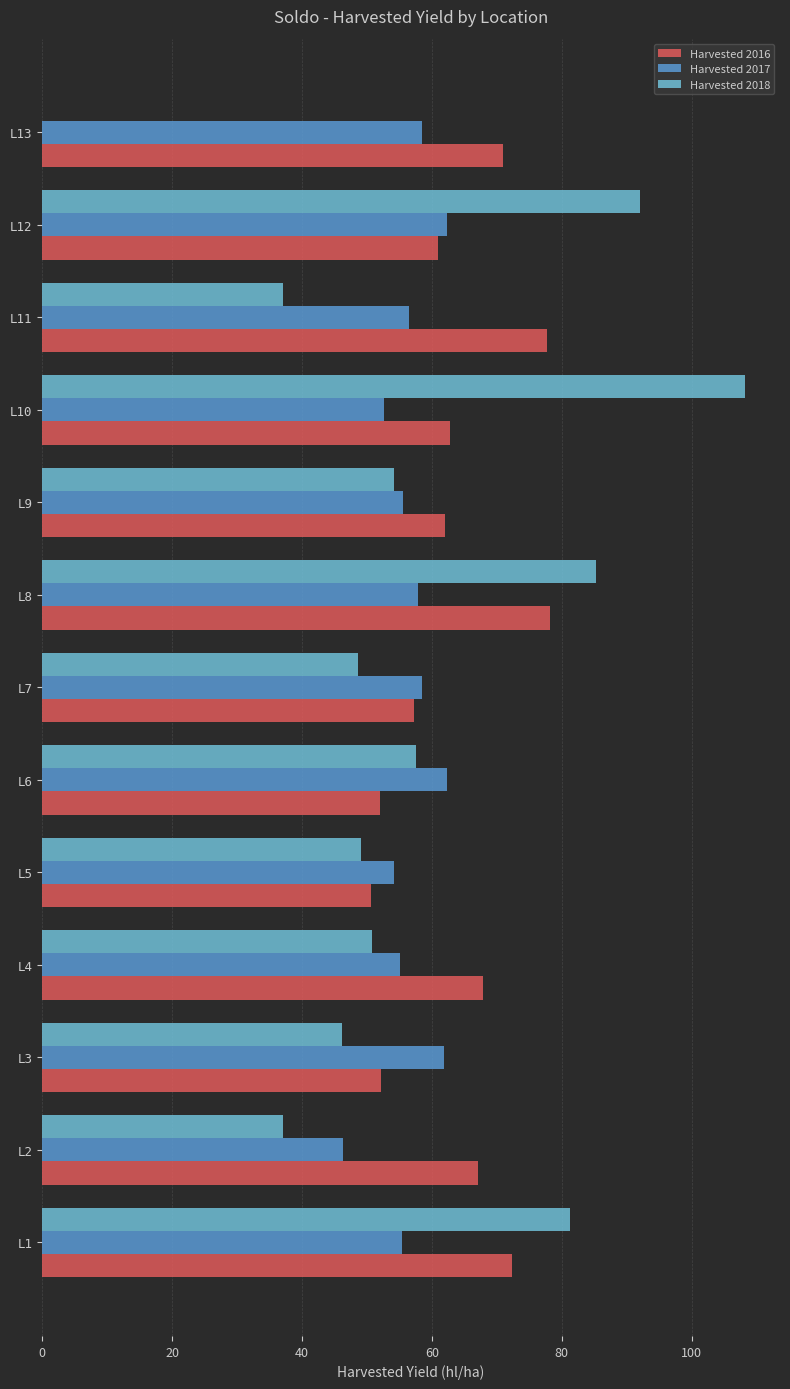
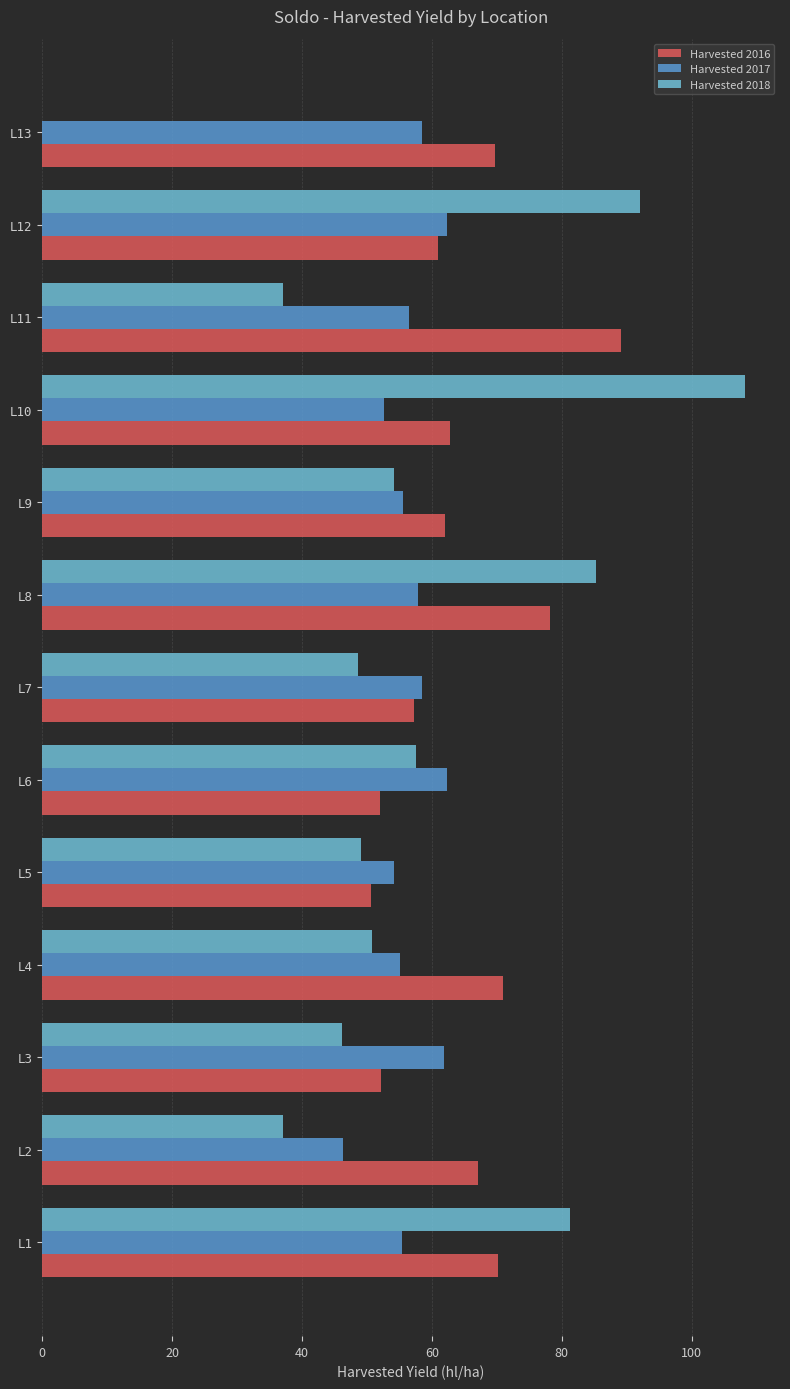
  {
    "Harvested 2016": {
-     "L13": 71,
+     "L13": 70,
      "L12": 61,
-     "L11": 78,
+     "L11": 89,
      "L10": 63,
      "L9": 62,
      "L8": 78,
      "L7": 57,
      "L6": 52,
      "L5": 51,
-     "L4": 68,
+     "L4": 71,
      "L3": 52,
      "L2": 67,
-     "L1": 72
+     "L1": 70
    }
  }
